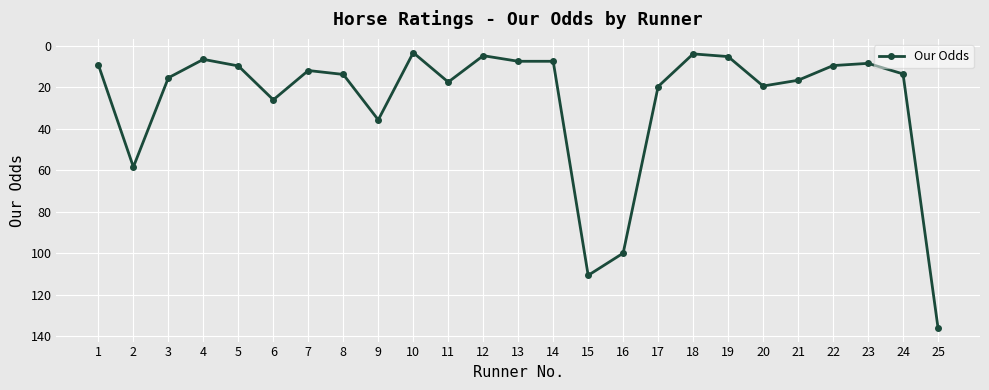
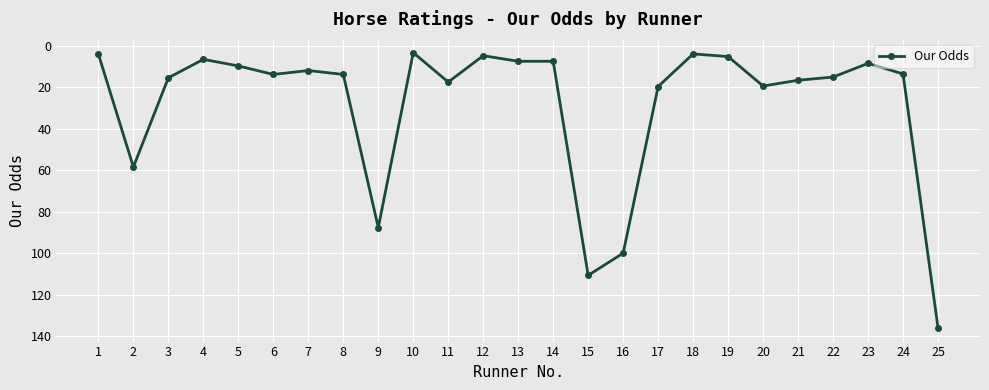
  {
-   "1": 9,
+   "1": 4,
    "2": 58,
    "3": 15,
    "4": 7,
    "5": 10,
-   "6": 26,
+   "6": 14,
    "7": 12,
    "8": 14,
-   "9": 36,
+   "9": 88,
    "10": 3,
    "11": 18,
    "12": 5,
    "13": 8,
    "14": 8,
    "15": 111,
    "16": 100,
    "17": 20,
    "18": 4,
    "19": 5,
    "20": 19,
    "21": 17,
-   "22": 10,
+   "22": 15,
    "23": 9,
    "24": 14,
    "25": 136
  }
